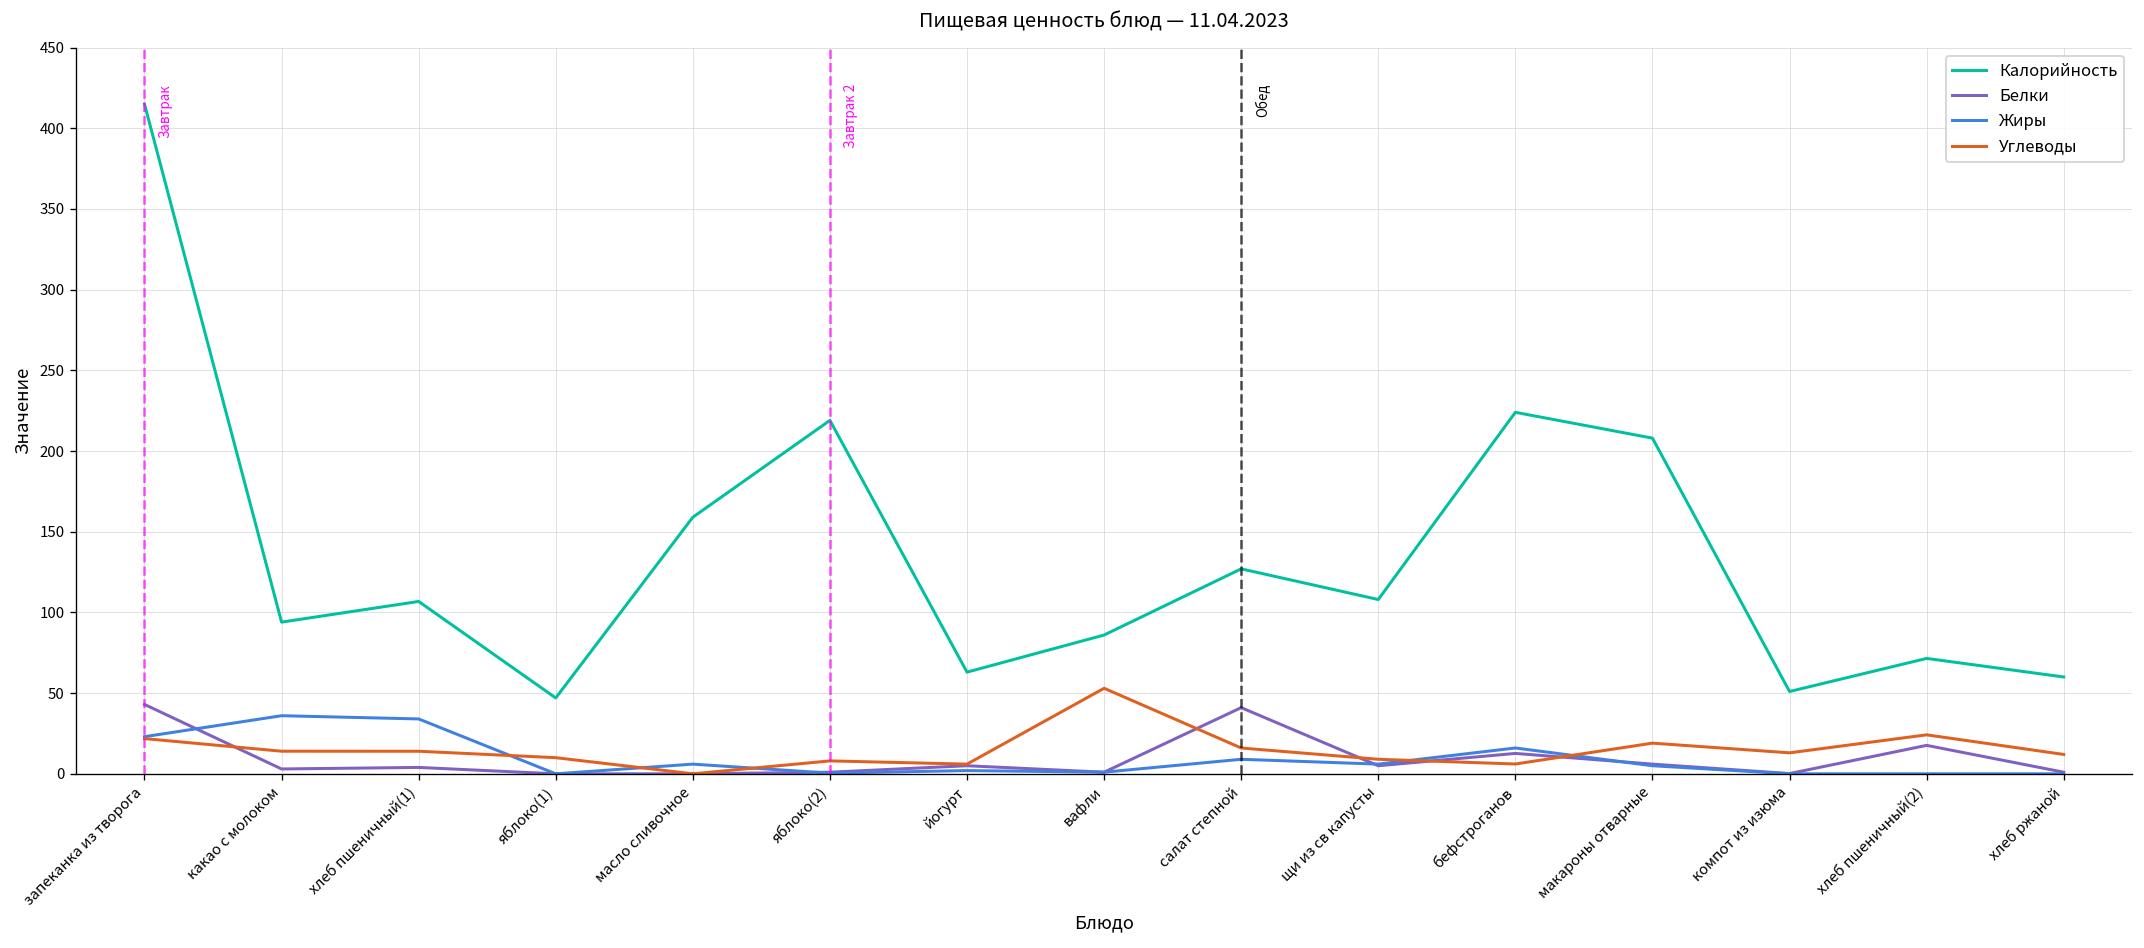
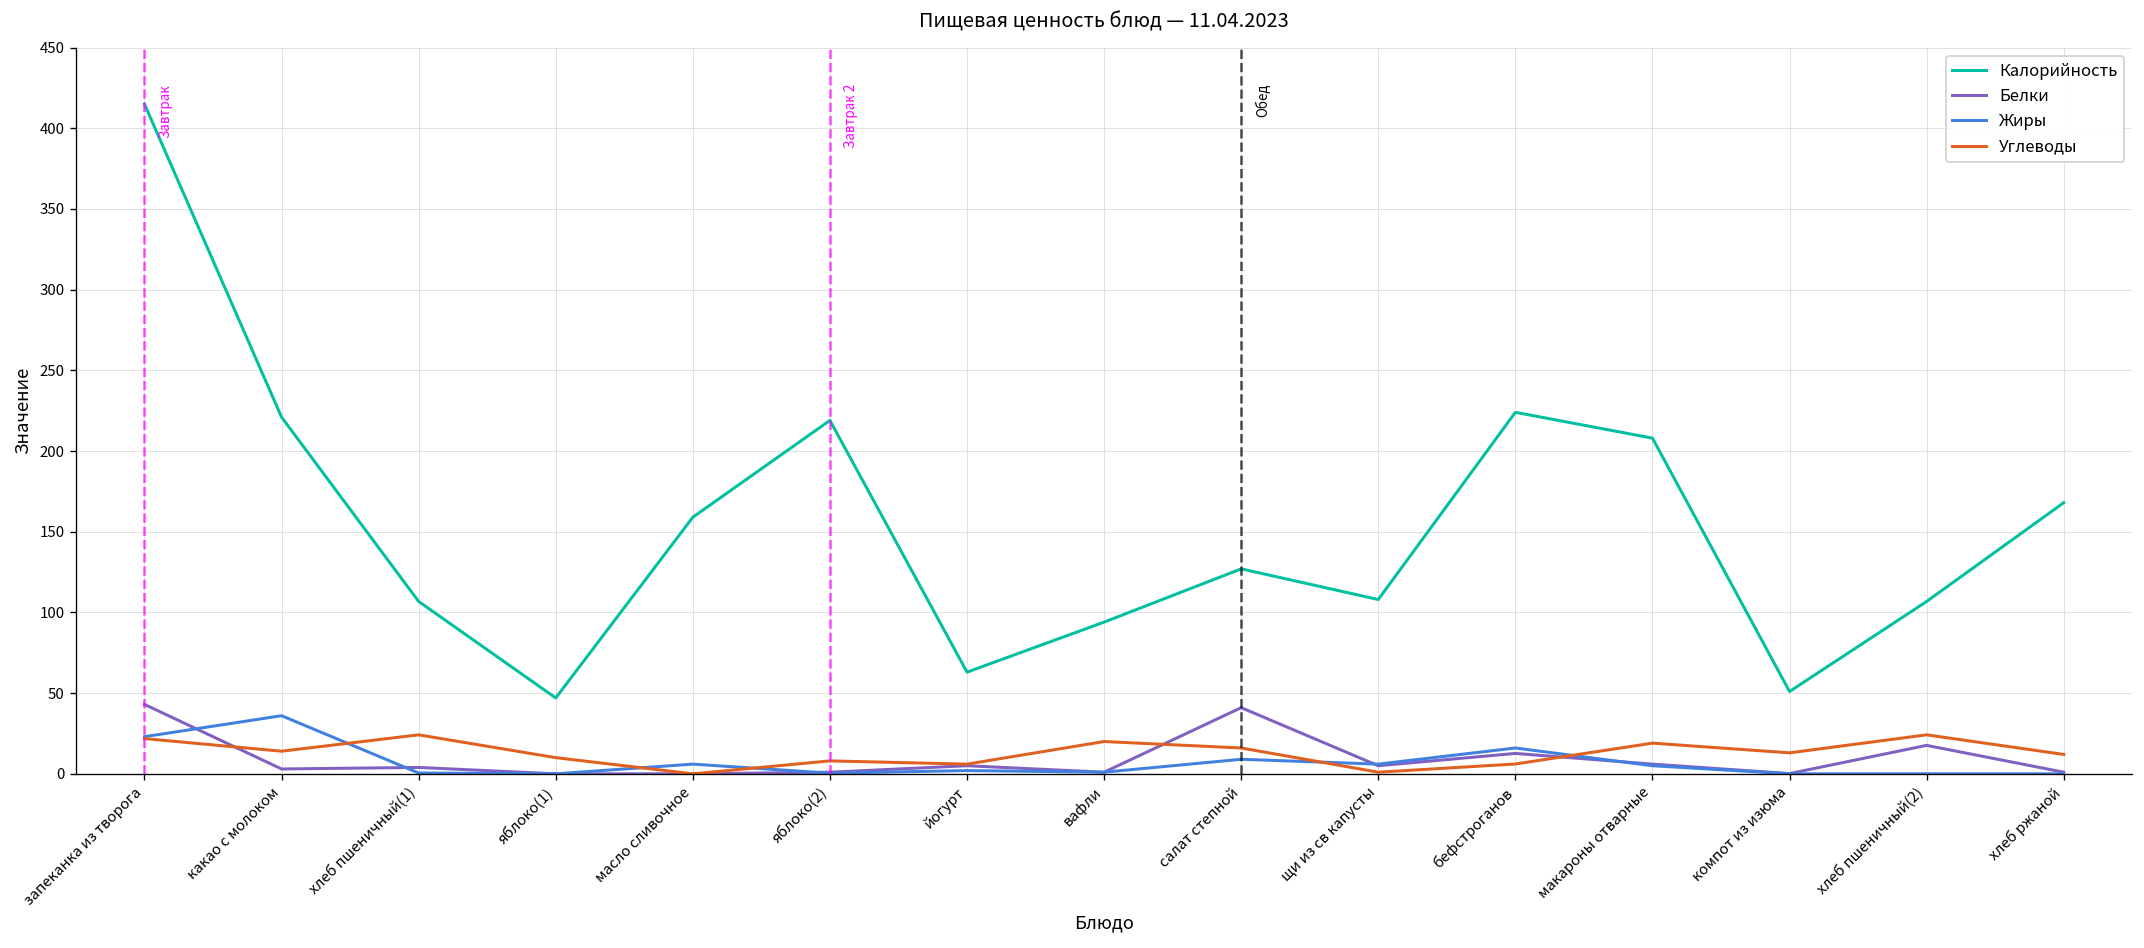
  {
    "Калорийность": {
      "запеканка из творога": 415,
-     "какао с молоком": 94,
+     "какао с молоком": 221,
      "хлеб пшеничный(1)": 107,
      "яблоко(1)": 47,
      "масло сливочное": 159,
      "яблоко(2)": 219,
      "йогурт": 63,
-     "вафли": 86,
+     "вафли": 94,
      "салат степной": 127,
      "щи из св капусты": 108,
      "бефстроганов": 224,
      "макароны отварные": 208,
      "компот из изюма": 51,
-     "хлеб пшеничный(2)": 72,
-     "хлеб ржаной": 60
+     "хлеб пшеничный(2)": 107,
+     "хлеб ржаной": 168
    },
    "Белки": {
      "запеканка из творога": 43,
      "какао с молоком": 3,
      "хлеб пшеничный(1)": 4,
      "салат степной": 41,
      "бефстроганов": 13,
      "хлеб пшеничный(2)": 18
    },
    "Жиры": {
      "какао с молоком": 36,
-     "хлеб пшеничный(1)": 34,
+     "хлеб пшеничный(1)": 1,
      "масло сливочное": 6,
      "йогурт": 2,
      "салат степной": 9,
      "бефстроганов": 16,
      "хлеб пшеничный(2)": 0
    },
    "Углеводы": {
      "какао с молоком": 14,
-     "хлеб пшеничный(1)": 14,
+     "хлеб пшеничный(1)": 24,
      "яблоко(1)": 10,
      "яблоко(2)": 8,
-     "вафли": 53,
+     "вафли": 20,
      "салат степной": 16,
-     "щи из св капусты": 9,
+     "щи из св капусты": 1,
      "бефстроганов": 6,
      "макароны отварные": 19,
      "компот из изюма": 13,
      "хлеб пшеничный(2)": 24,
      "хлеб ржаной": 12
    }
  }
